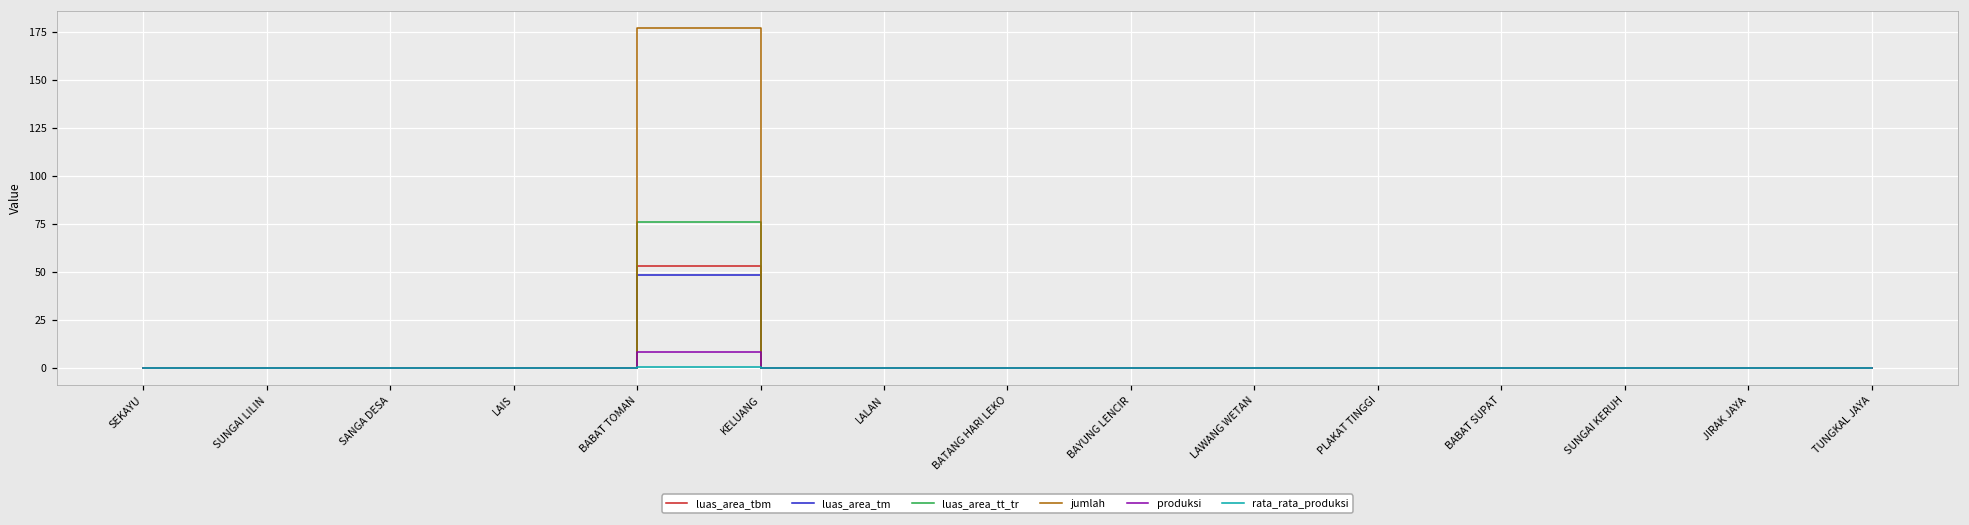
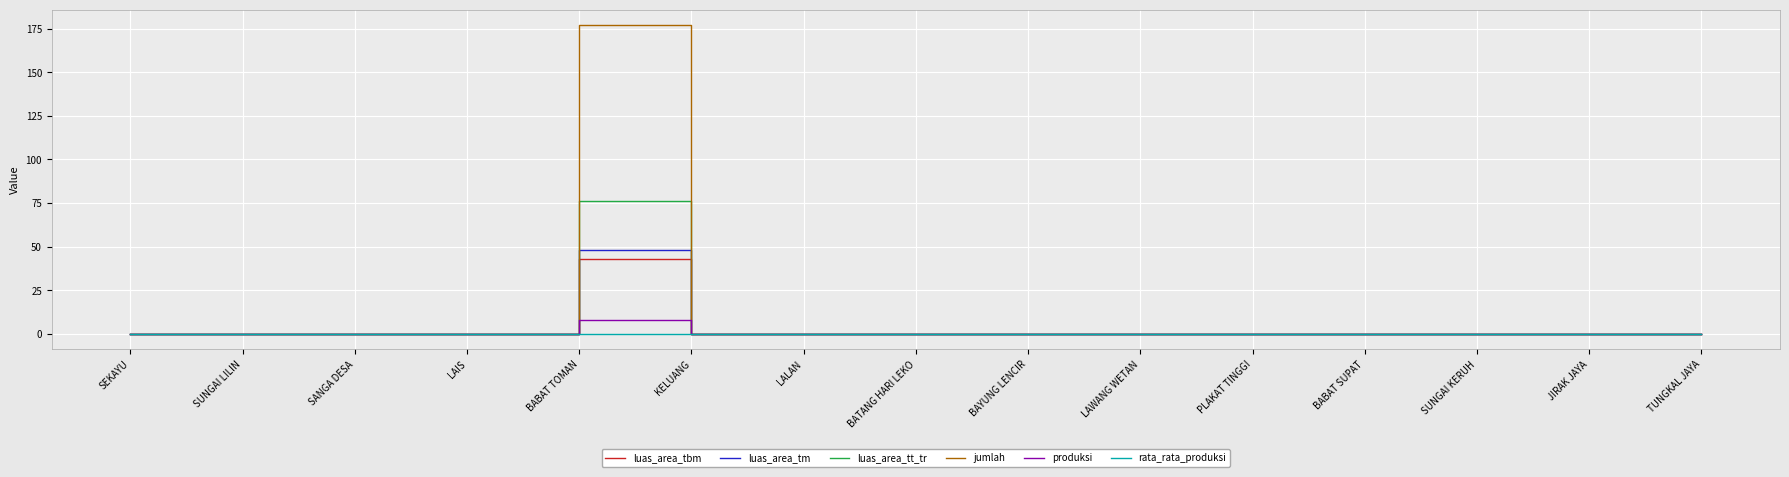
  {
    "luas_area_tbm": {
-     "BABAT TOMAN": 53
+     "BABAT TOMAN": 43
    },
    "luas_area_tm": {
      "BABAT TOMAN": 48
    },
    "luas_area_tt_tr": {
      "BABAT TOMAN": 76
    },
    "jumlah": {
      "BABAT TOMAN": 177
    },
    "produksi": {
      "BABAT TOMAN": 8
    },
    "rata_rata_produksi": {
      "BABAT TOMAN": 0
    }
  }
